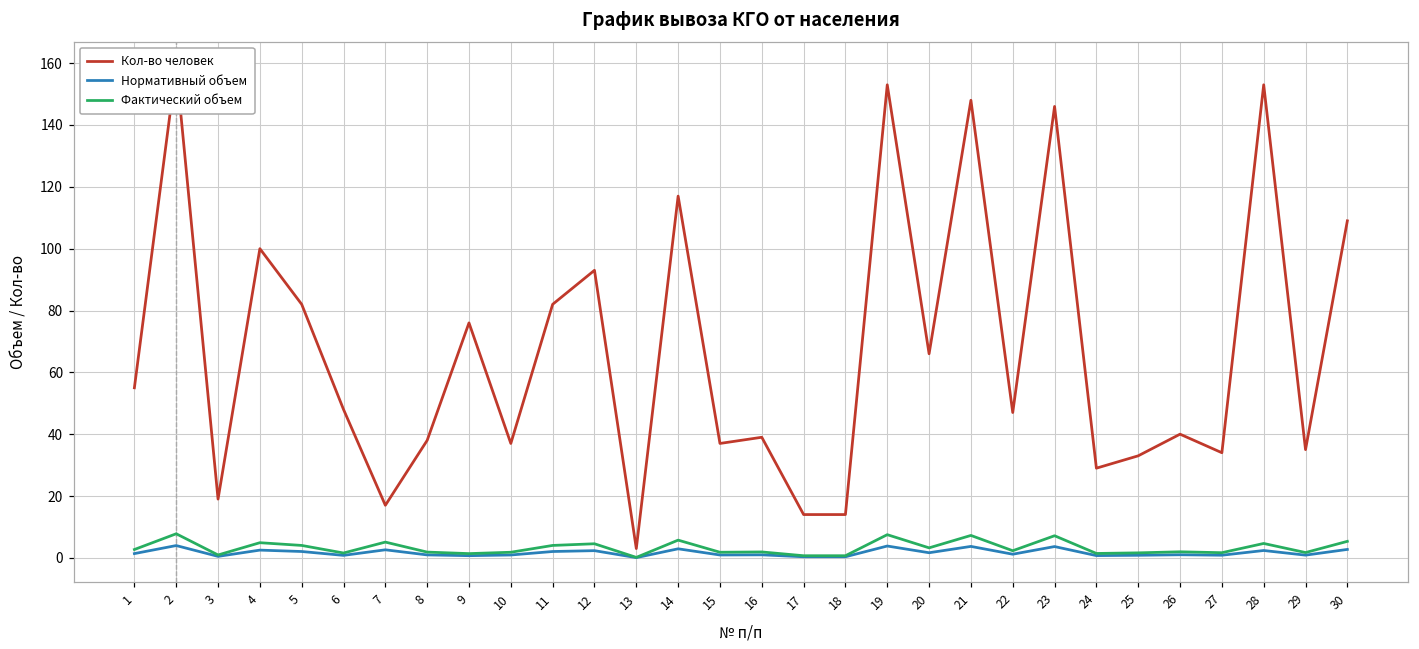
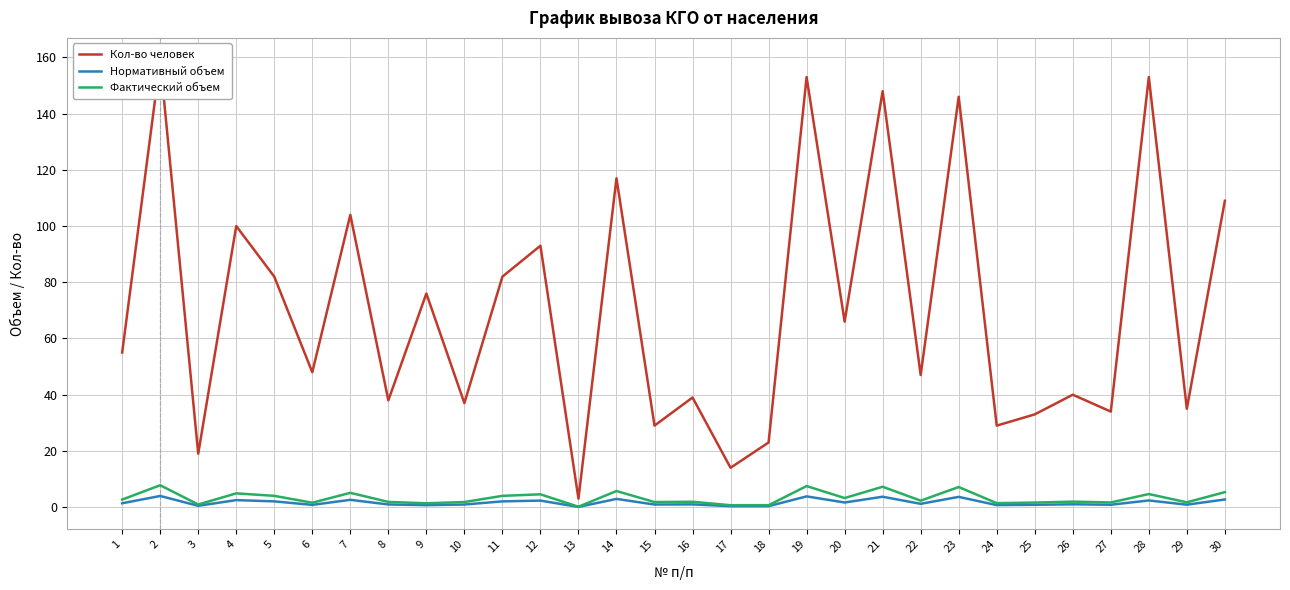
  {
    "Кол-во человек": {
      "1": 55,
      "3": 19,
      "4": 100,
      "5": 82,
      "6": 48,
-     "7": 17,
+     "7": 104,
      "8": 38,
      "9": 76,
      "10": 37,
      "11": 82,
      "12": 93,
      "13": 3,
      "14": 117,
-     "15": 37,
+     "15": 29,
      "16": 39,
      "17": 14,
-     "18": 14,
+     "18": 23,
      "19": 153,
      "20": 66,
      "21": 148,
      "22": 47,
      "23": 146,
      "24": 29,
      "25": 33,
      "26": 40,
      "27": 34,
      "28": 153,
      "29": 35,
      "30": 109
    },
    "Нормативный объем": {
      "1": 1,
      "2": 4,
      "4": 3,
      "5": 2,
      "7": 3,
      "8": 1,
      "11": 2,
      "12": 2,
      "14": 3,
      "16": 1,
      "19": 4,
      "20": 2,
      "21": 4,
      "22": 1,
      "23": 4,
      "26": 1,
      "28": 2,
      "30": 3
    },
    "Фактический объем": {
      "1": 3,
      "2": 8,
      "4": 5,
      "5": 4,
      "7": 5,
      "8": 2,
      "11": 4,
      "12": 5,
      "14": 6,
      "16": 2,
      "19": 7,
      "20": 3,
      "21": 7,
      "22": 2,
      "23": 7,
      "26": 2,
      "28": 5,
      "30": 5
    }
  }
